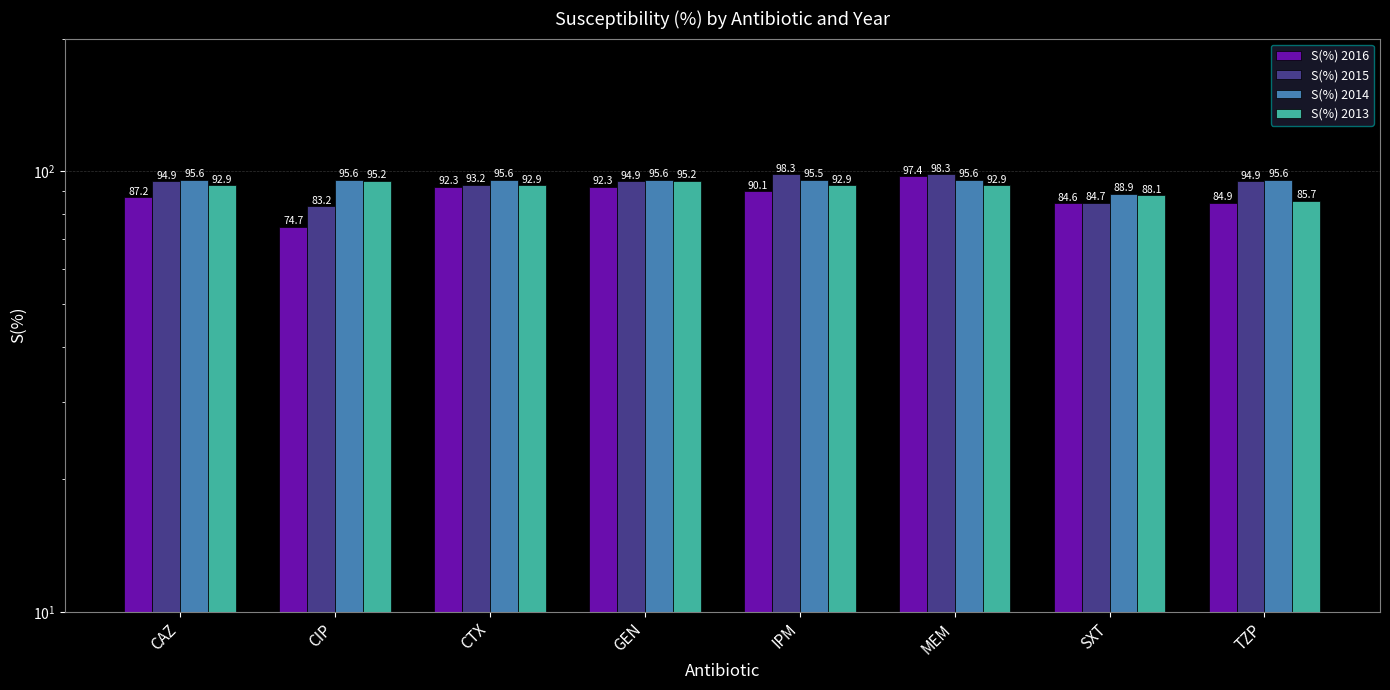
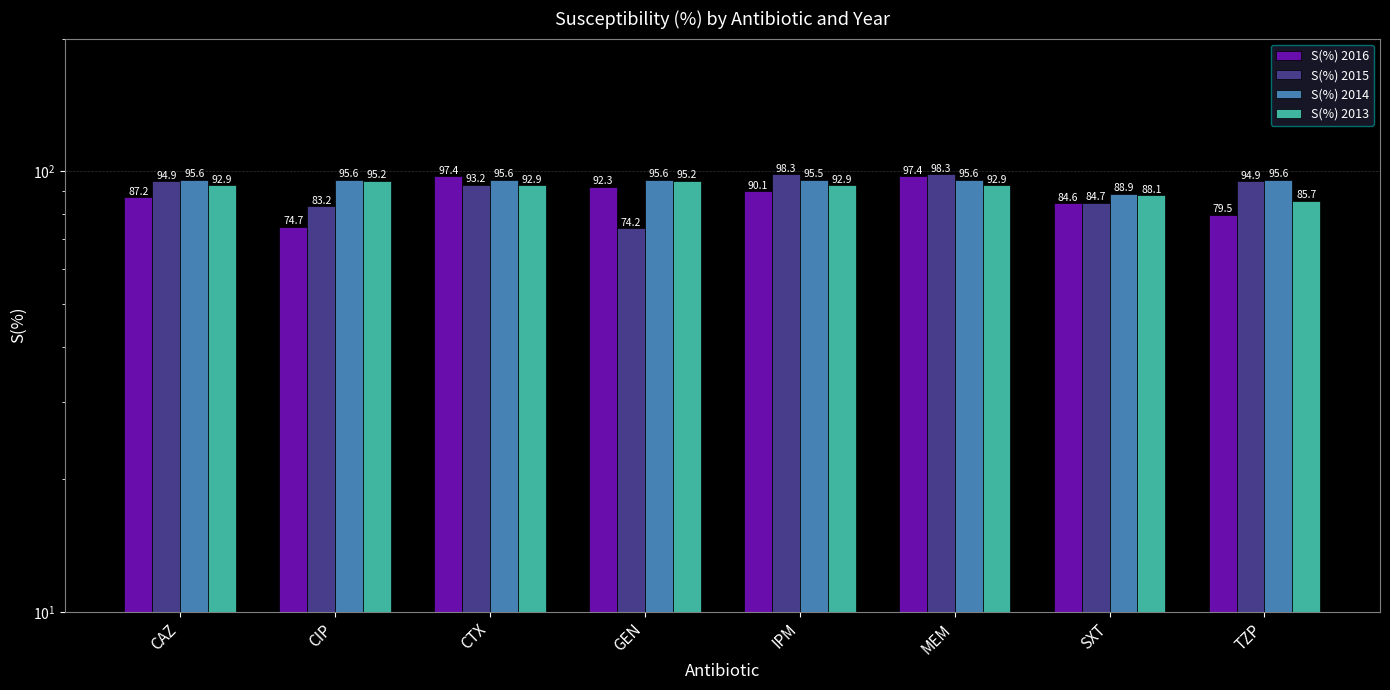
  {
    "S(%) 2016": {
      "CAZ": 87.2,
      "CIP": 74.7,
-     "CTX": 92.3,
+     "CTX": 97.4,
      "GEN": 92.3,
      "IPM": 90.1,
      "MEM": 97.4,
      "SXT": 84.6,
-     "TZP": 84.9
+     "TZP": 79.5
    },
    "S(%) 2015": {
      "CAZ": 94.9,
      "CIP": 83.2,
      "CTX": 93.2,
-     "GEN": 94.9,
+     "GEN": 74.2,
      "IPM": 98.3,
      "MEM": 98.3,
      "SXT": 84.7,
      "TZP": 94.9
    }
  }
